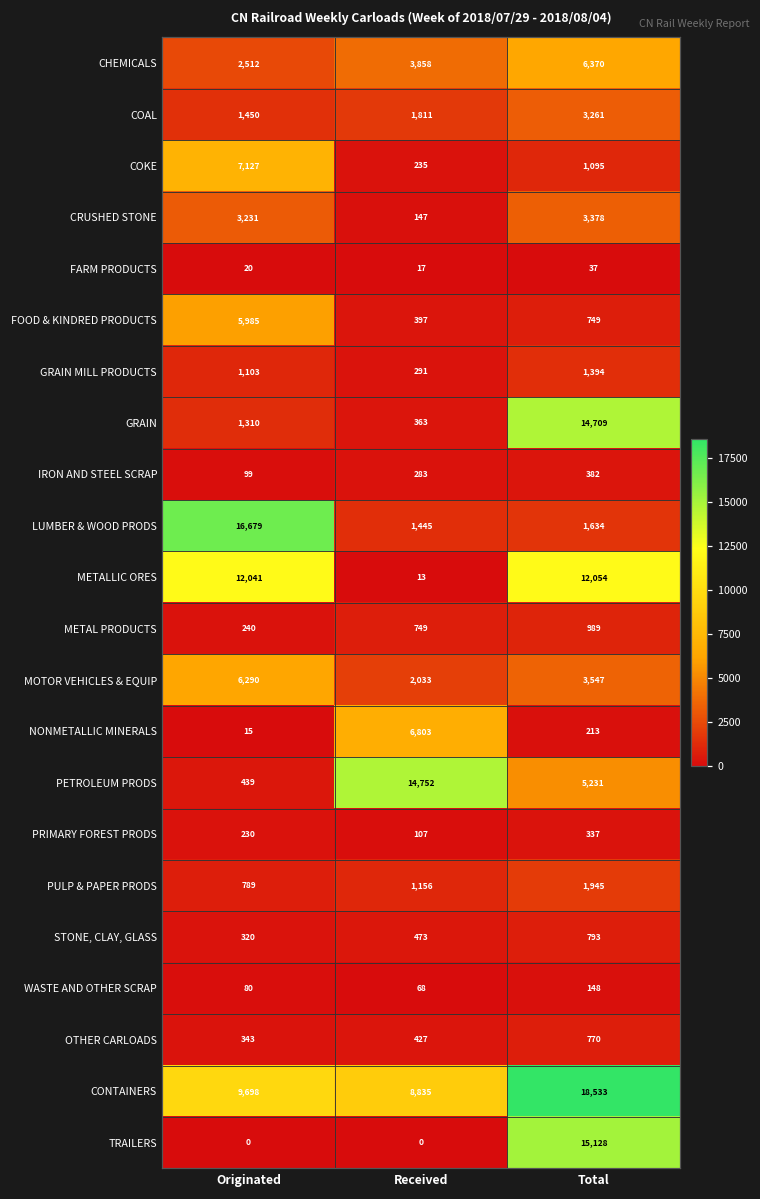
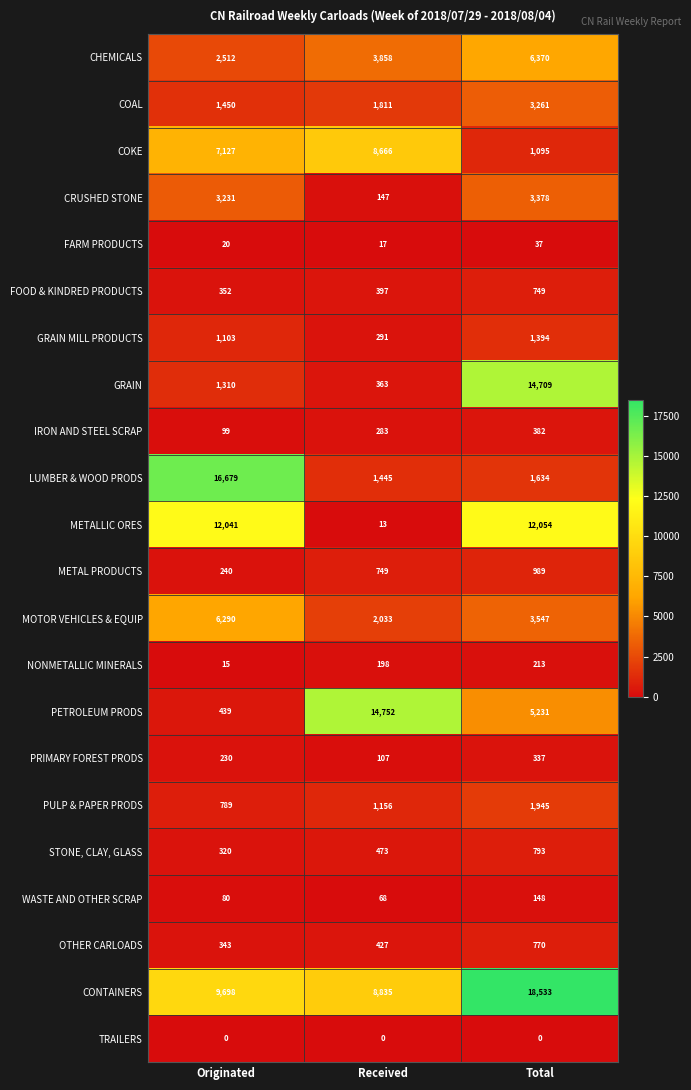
  {
    "CHEMICALS": {
      "Originated": "2,512",
      "Received": "3,858",
      "Total": "6,370"
    },
    "COAL": {
      "Originated": "1,450",
      "Received": "1,811",
      "Total": "3,261"
    },
    "COKE": {
      "Originated": "7,127",
-     "Received": "235",
+     "Received": "8,666",
      "Total": "1,095"
    },
    "CRUSHED STONE": {
      "Originated": "3,231",
      "Received": "147",
      "Total": "3,378"
    },
    "FARM PRODUCTS": {
      "Originated": "20",
      "Received": "17",
      "Total": "37"
    },
    "FOOD & KINDRED PRODUCTS": {
-     "Originated": "5,985",
+     "Originated": "352",
      "Received": "397",
      "Total": "749"
    },
    "GRAIN MILL PRODUCTS": {
      "Originated": "1,103",
      "Received": "291",
      "Total": "1,394"
    },
    "GRAIN": {
      "Originated": "1,310",
      "Received": "363",
      "Total": "14,709"
    },
    "IRON AND STEEL SCRAP": {
      "Originated": "99",
      "Received": "283",
      "Total": "382"
    },
    "LUMBER & WOOD PRODS": {
      "Originated": "16,679",
      "Received": "1,445",
      "Total": "1,634"
    },
    "METALLIC ORES": {
      "Originated": "12,041",
      "Received": "13",
      "Total": "12,054"
    },
    "METAL PRODUCTS": {
      "Originated": "240",
      "Received": "749",
      "Total": "989"
    },
    "MOTOR VEHICLES & EQUIP": {
      "Originated": "6,290",
      "Received": "2,033",
      "Total": "3,547"
    },
    "NONMETALLIC MINERALS": {
      "Originated": "15",
-     "Received": "6,803",
+     "Received": "198",
      "Total": "213"
    },
    "PETROLEUM PRODS": {
      "Originated": "439",
      "Received": "14,752",
      "Total": "5,231"
    },
    "PRIMARY FOREST PRODS": {
      "Originated": "230",
      "Received": "107",
      "Total": "337"
    },
    "PULP & PAPER PRODS": {
      "Originated": "789",
      "Received": "1,156",
      "Total": "1,945"
    },
    "STONE, CLAY, GLASS": {
      "Originated": "320",
      "Received": "473",
      "Total": "793"
    },
    "WASTE AND OTHER SCRAP": {
      "Originated": "80",
      "Received": "68",
      "Total": "148"
    },
    "OTHER CARLOADS": {
      "Originated": "343",
      "Received": "427",
      "Total": "770"
    },
    "CONTAINERS": {
      "Originated": "9,698",
      "Received": "8,835",
      "Total": "18,533"
    },
    "TRAILERS": {
      "Originated": "0",
      "Received": "0",
-     "Total": "15,128"
+     "Total": "0"
    }
  }
